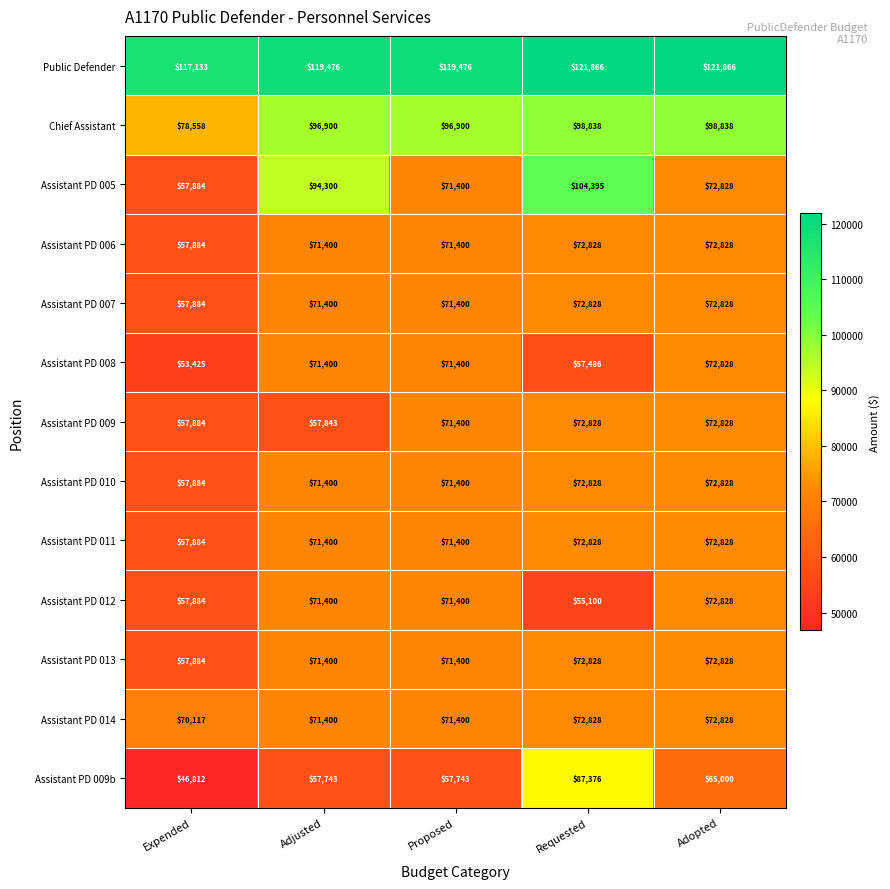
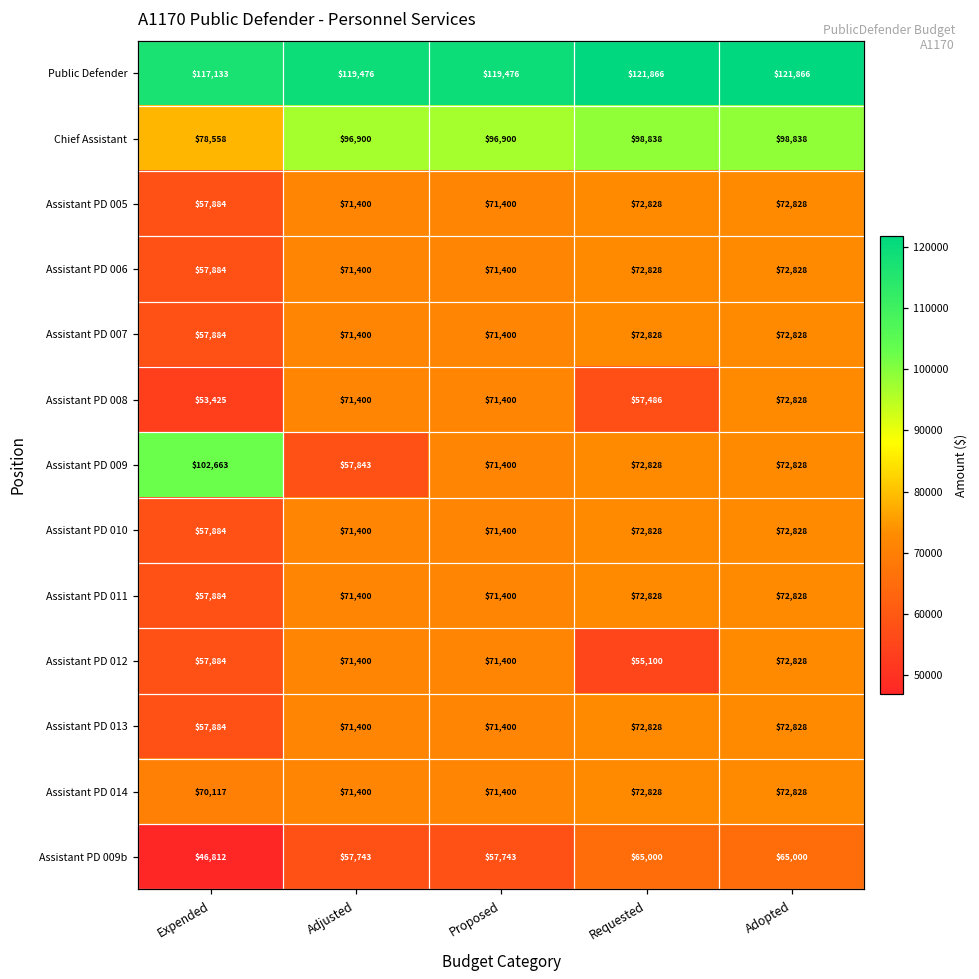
  {
    "Public Defender": {
      "Expended": "$117,133",
      "Adjusted": "$119,476",
      "Proposed": "$119,476",
      "Requested": "$121,866",
      "Adopted": "$121,866"
    },
    "Chief Assistant": {
      "Expended": "$78,558",
      "Adjusted": "$96,900",
      "Proposed": "$96,900",
      "Requested": "$98,838",
      "Adopted": "$98,838"
    },
    "Assistant PD 005": {
      "Expended": "$57,884",
-     "Adjusted": "$94,300",
+     "Adjusted": "$71,400",
      "Proposed": "$71,400",
-     "Requested": "$104,395",
+     "Requested": "$72,828",
      "Adopted": "$72,828"
    },
    "Assistant PD 006": {
      "Expended": "$57,884",
      "Adjusted": "$71,400",
      "Proposed": "$71,400",
      "Requested": "$72,828",
      "Adopted": "$72,828"
    },
    "Assistant PD 007": {
      "Expended": "$57,884",
      "Adjusted": "$71,400",
      "Proposed": "$71,400",
      "Requested": "$72,828",
      "Adopted": "$72,828"
    },
    "Assistant PD 008": {
      "Expended": "$53,425",
      "Adjusted": "$71,400",
      "Proposed": "$71,400",
      "Requested": "$57,486",
      "Adopted": "$72,828"
    },
    "Assistant PD 009": {
-     "Expended": "$57,884",
+     "Expended": "$102,663",
      "Adjusted": "$57,843",
      "Proposed": "$71,400",
      "Requested": "$72,828",
      "Adopted": "$72,828"
    },
    "Assistant PD 010": {
      "Expended": "$57,884",
      "Adjusted": "$71,400",
      "Proposed": "$71,400",
      "Requested": "$72,828",
      "Adopted": "$72,828"
    },
    "Assistant PD 011": {
      "Expended": "$57,884",
      "Adjusted": "$71,400",
      "Proposed": "$71,400",
      "Requested": "$72,828",
      "Adopted": "$72,828"
    },
    "Assistant PD 012": {
      "Expended": "$57,884",
      "Adjusted": "$71,400",
      "Proposed": "$71,400",
      "Requested": "$55,100",
      "Adopted": "$72,828"
    },
    "Assistant PD 013": {
      "Expended": "$57,884",
      "Adjusted": "$71,400",
      "Proposed": "$71,400",
      "Requested": "$72,828",
      "Adopted": "$72,828"
    },
    "Assistant PD 014": {
      "Expended": "$70,117",
      "Adjusted": "$71,400",
      "Proposed": "$71,400",
      "Requested": "$72,828",
      "Adopted": "$72,828"
    },
    "Assistant PD 009b": {
      "Expended": "$46,812",
      "Adjusted": "$57,743",
      "Proposed": "$57,743",
-     "Requested": "$87,376",
+     "Requested": "$65,000",
      "Adopted": "$65,000"
    }
  }
